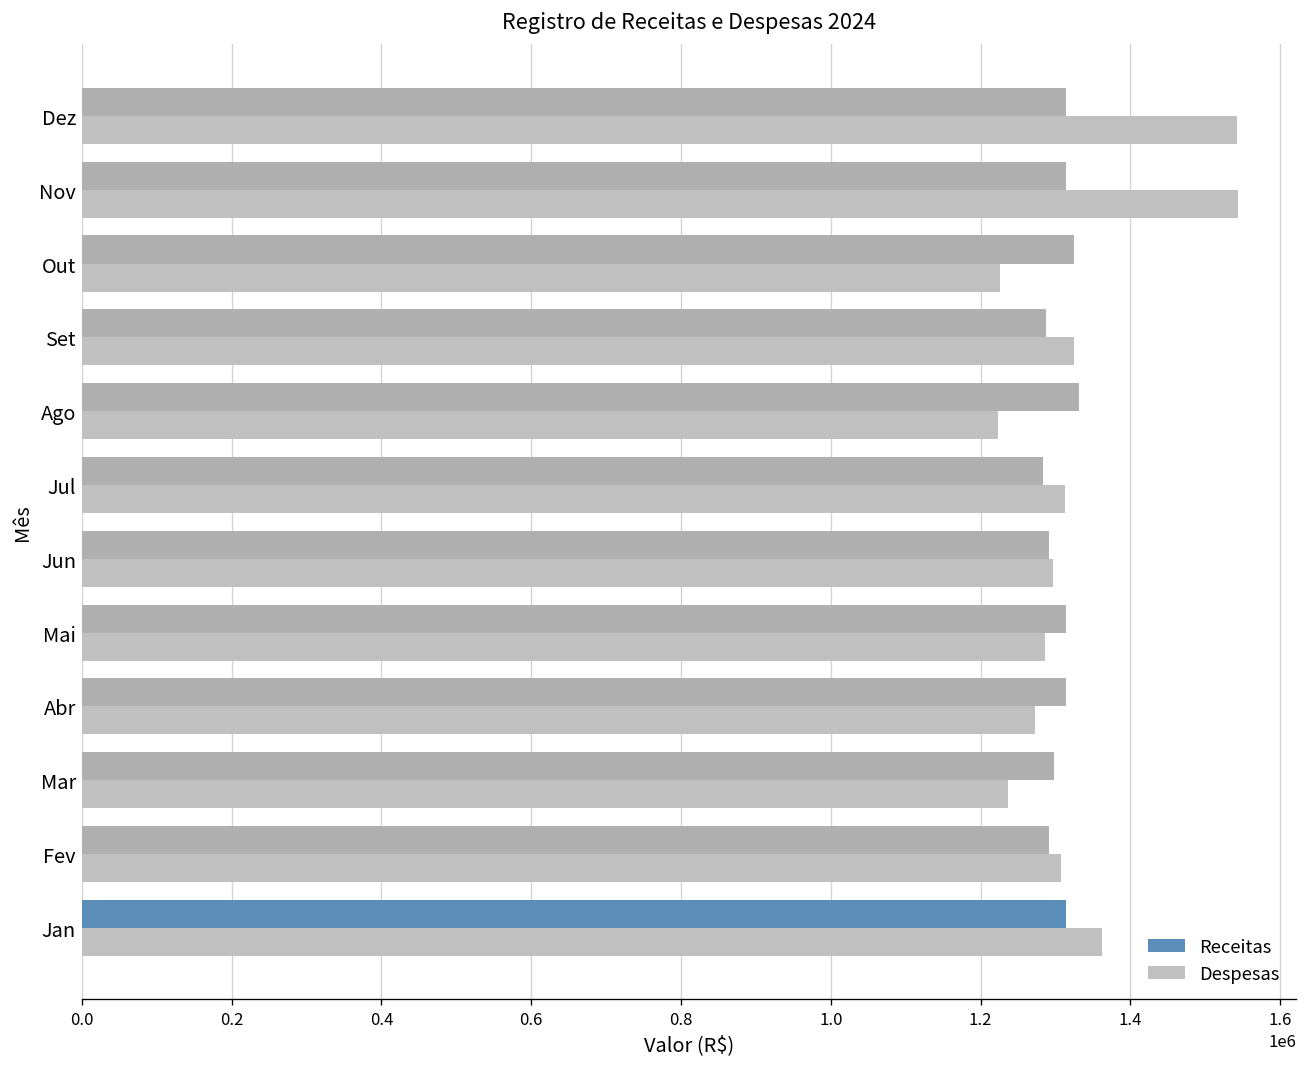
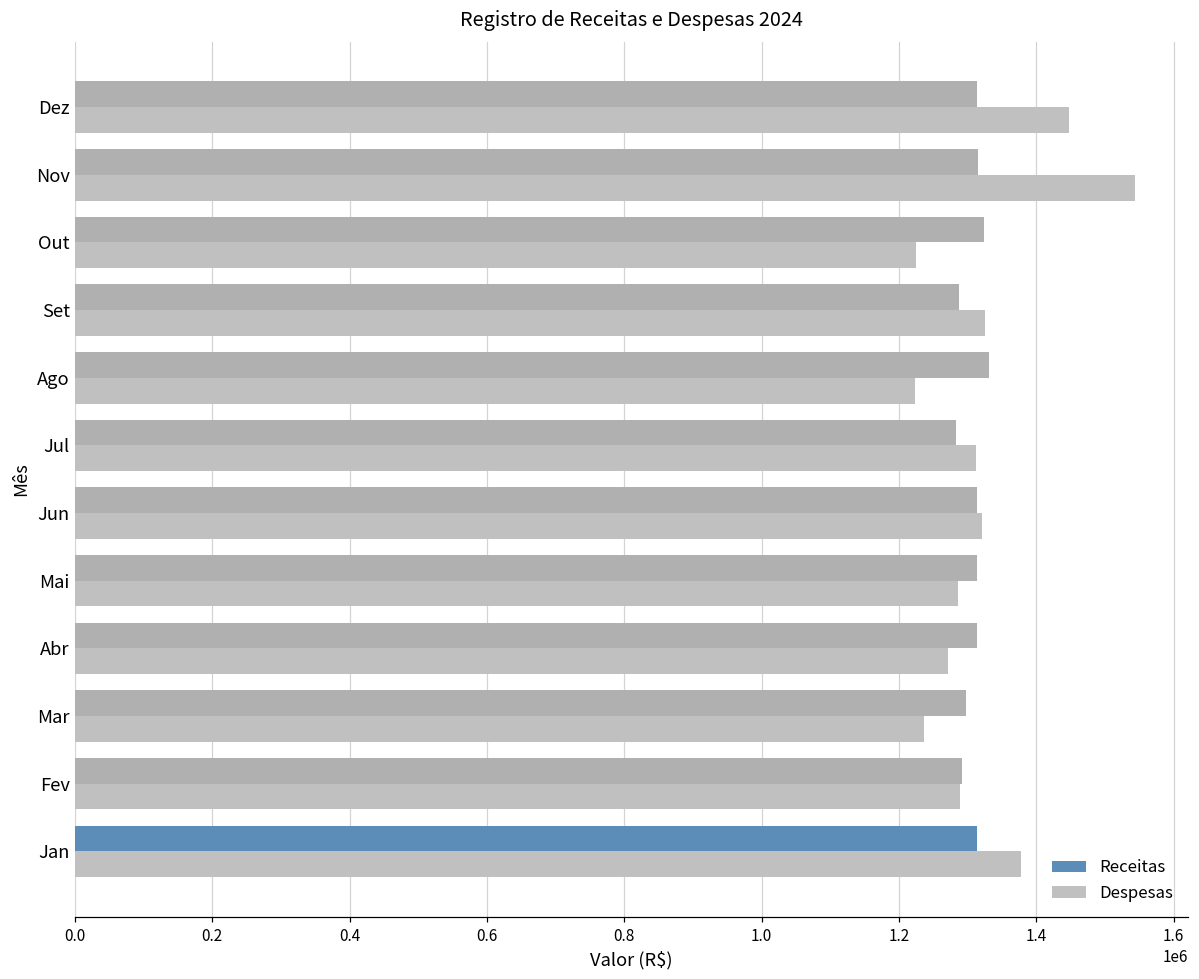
  {
    "Receitas": {
      "Dez": 1310000,
      "Nov": 1310000,
      "Out": 1320000,
      "Set": 1290000,
      "Ago": 1330000,
      "Jul": 1280000,
-     "Jun": 1290000,
+     "Jun": 1310000,
      "Mai": 1310000,
      "Abr": 1310000,
      "Mar": 1300000,
      "Fev": 1290000,
      "Jan": 1310000
    },
    "Despesas": {
-     "Dez": 1540000,
+     "Dez": 1450000,
      "Nov": 1540000,
      "Out": 1230000,
      "Set": 1320000,
      "Ago": 1220000,
      "Jul": 1310000,
-     "Jun": 1300000,
+     "Jun": 1320000,
      "Mai": 1290000,
      "Abr": 1270000,
      "Mar": 1240000,
-     "Fev": 1310000,
-     "Jan": 1360000
+     "Fev": 1290000,
+     "Jan": 1380000
    }
  }
